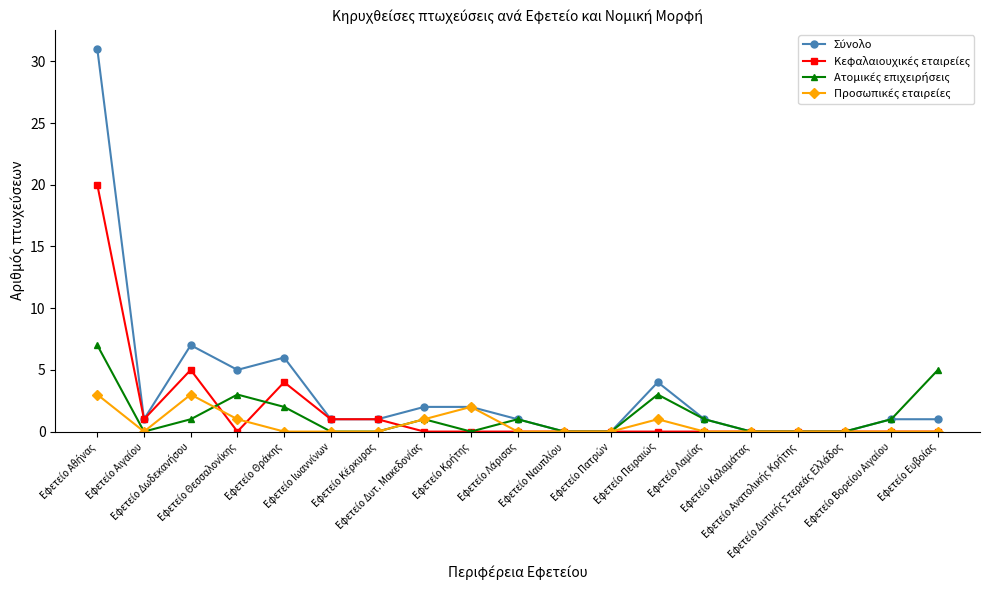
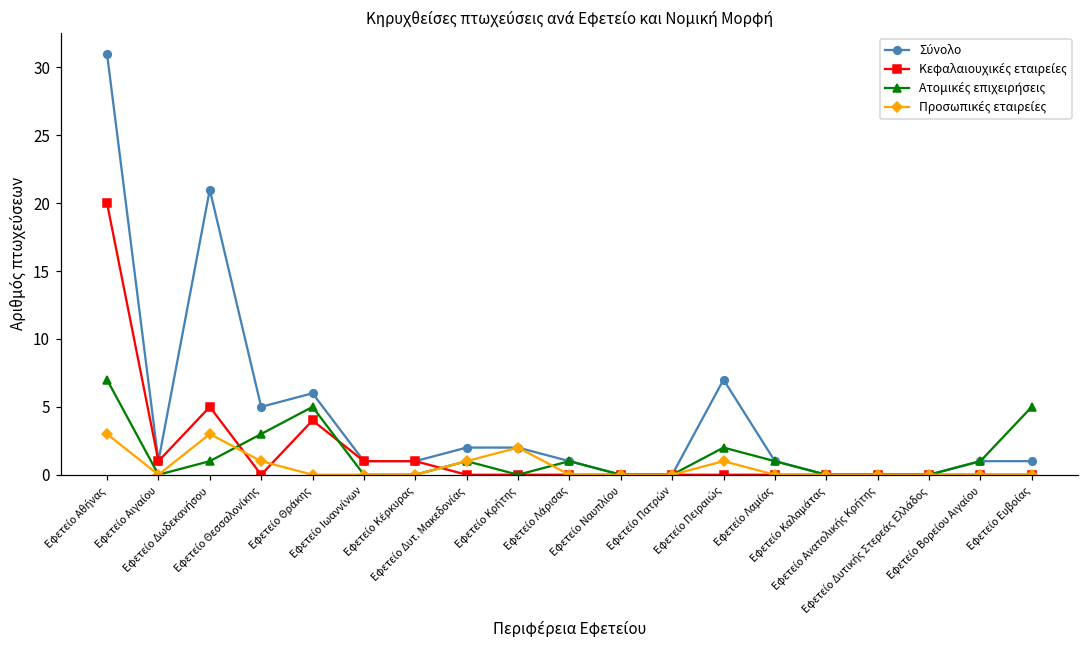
  {
    "Σύνολο": {
      "Εφετείο Αθήνας": 31,
-     "Εφετείο Δωδεκανήσου": 7,
+     "Εφετείο Δωδεκανήσου": 21,
      "Εφετείο Θεσσαλονίκης": 5,
      "Εφετείο Θράκης": 6,
      "Εφετείο Δυτ. Μακεδονίας": 2,
-     "Εφετείο Πειραιώς": 4,
+     "Εφετείο Πειραιώς": 7,
      "Εφετείο Ευβοίας": 1
    },
    "Κεφαλαιουχικές εταιρείες": {
      "Εφετείο Αθήνας": 20,
      "Εφετείο Δωδεκανήσου": 5,
      "Εφετείο Θεσσαλονίκης": 0,
      "Εφετείο Θράκης": 4,
      "Εφετείο Δυτ. Μακεδονίας": 0,
      "Εφετείο Πειραιώς": 0
    },
    "Ατομικές επιχειρήσεις": {
      "Εφετείο Αθήνας": 7,
      "Εφετείο Δωδεκανήσου": 1,
      "Εφετείο Θεσσαλονίκης": 3,
-     "Εφετείο Θράκης": 2,
-     "Εφετείο Πειραιώς": 3,
+     "Εφετείο Θράκης": 5,
+     "Εφετείο Πειραιώς": 2,
      "Εφετείο Ευβοίας": 5
    },
    "Προσωπικές εταιρείες": {
      "Εφετείο Αθήνας": 3,
      "Εφετείο Δωδεκανήσου": 3,
      "Εφετείο Θεσσαλονίκης": 1,
      "Εφετείο Θράκης": 0,
      "Εφετείο Πειραιώς": 1
    }
  }
